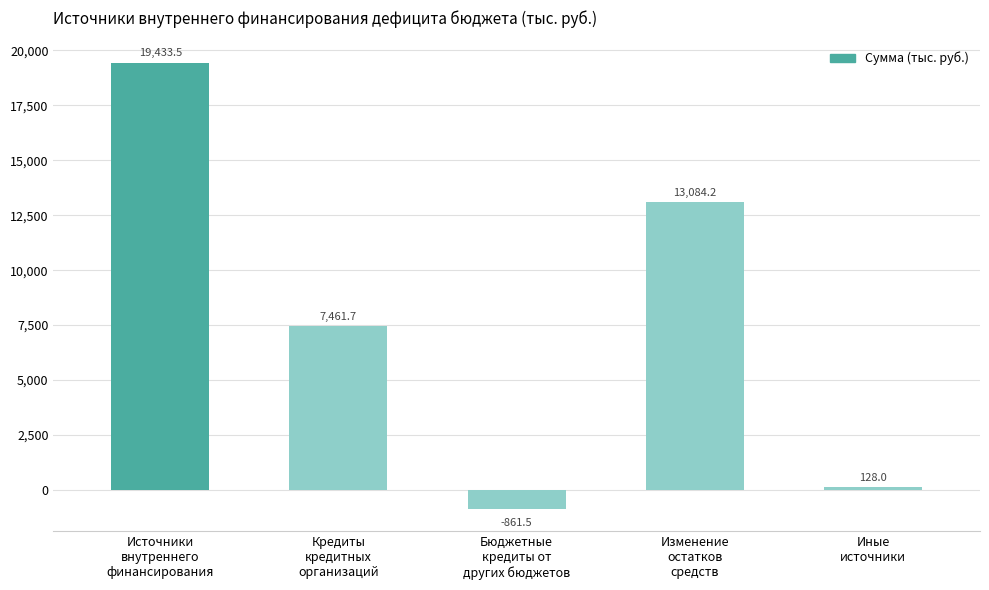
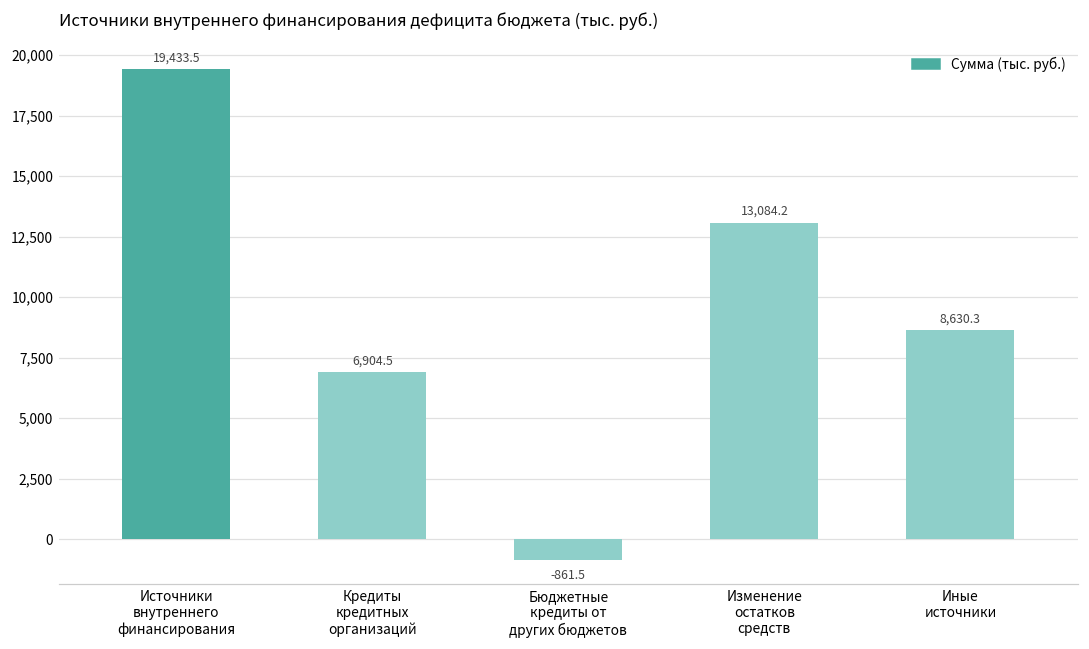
  {
    "Источники внутреннего финансирования": "19,433.5",
-   "Кредиты кредитных организаций": "7,461.7",
+   "Кредиты кредитных организаций": "6,904.5",
    "Бюджетные кредиты от других бюджетов": "-861.5",
    "Изменение остатков средств": "13,084.2",
-   "Иные источники": "128.0"
+   "Иные источники": "8,630.3"
  }
